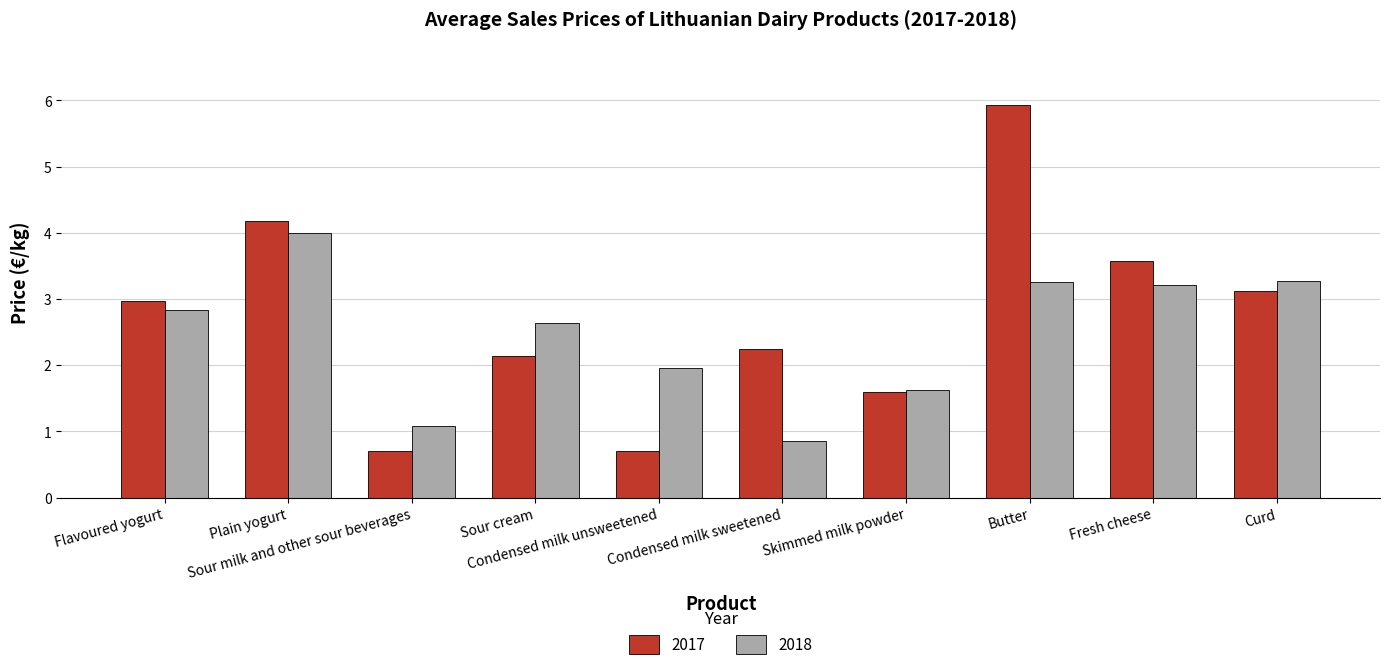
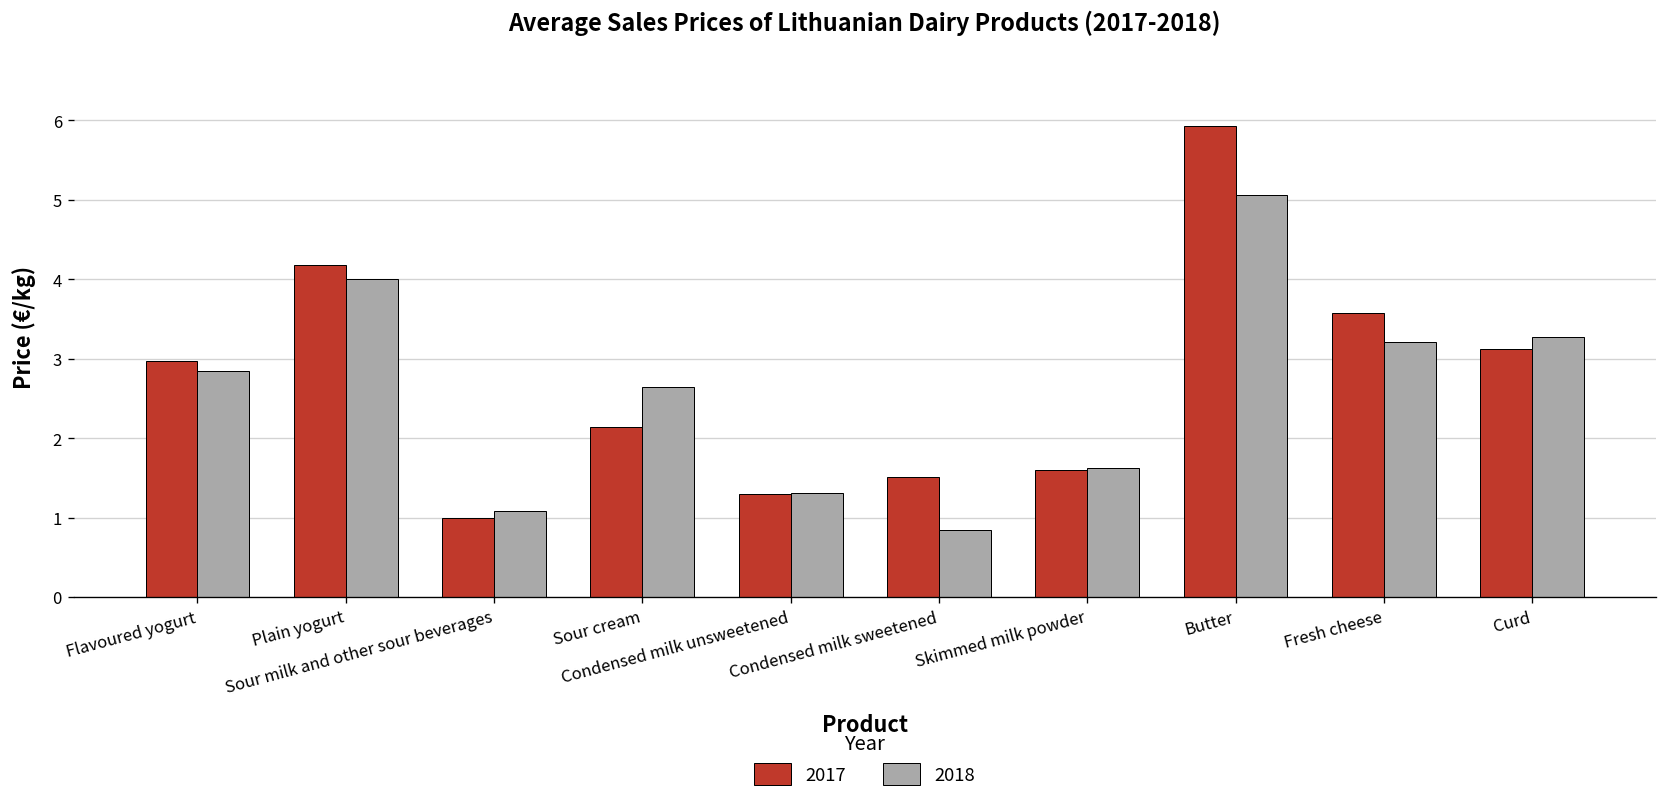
  {
    "2017": {
      "Flavoured yogurt": 3.0,
      "Plain yogurt": 4.2,
-     "Sour milk and other sour beverages": 0.7,
+     "Sour milk and other sour beverages": 1.0,
      "Sour cream": 2.1,
-     "Condensed milk unsweetened": 0.7,
-     "Condensed milk sweetened": 2.2,
+     "Condensed milk unsweetened": 1.3,
+     "Condensed milk sweetened": 1.5,
      "Skimmed milk powder": 1.6,
      "Butter": 5.9,
      "Fresh cheese": 3.6,
      "Curd": 3.1
    },
    "2018": {
      "Flavoured yogurt": 2.8,
      "Plain yogurt": 4.0,
      "Sour milk and other sour beverages": 1.1,
      "Sour cream": 2.6,
-     "Condensed milk unsweetened": 2.0,
+     "Condensed milk unsweetened": 1.3,
      "Condensed milk sweetened": 0.9,
      "Skimmed milk powder": 1.6,
-     "Butter": 3.3,
+     "Butter": 5.1,
      "Fresh cheese": 3.2,
      "Curd": 3.3
    }
  }
